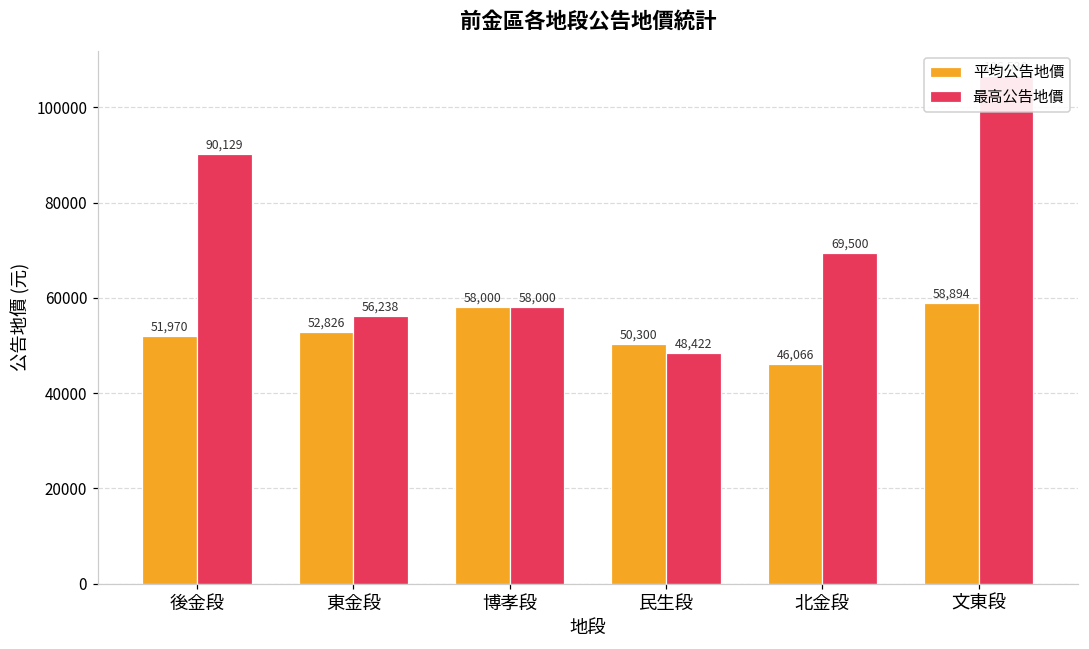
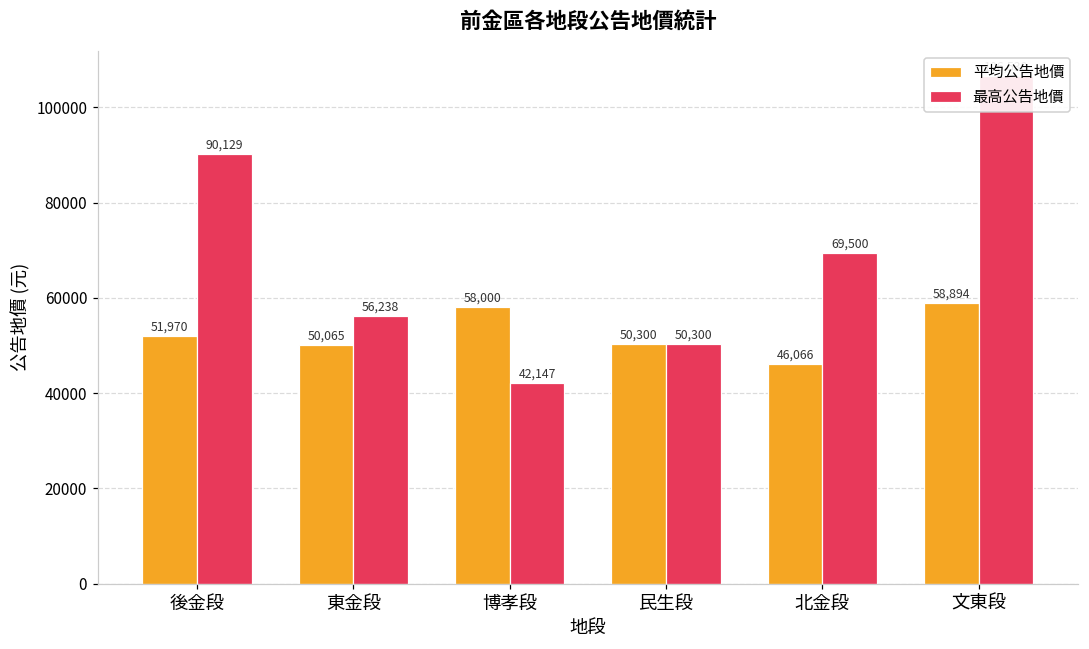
  {
    "平均公告地價": {
      "後金段": "51,970",
-     "東金段": "52,826",
+     "東金段": "50,065",
      "博孝段": "58,000",
      "民生段": "50,300",
      "北金段": "46,066",
      "文東段": "58,894"
    },
    "最高公告地價": {
      "後金段": "90,129",
      "東金段": "56,238",
-     "博孝段": "58,000",
-     "民生段": "48,422",
+     "博孝段": "42,147",
+     "民生段": "50,300",
      "北金段": "69,500"
    }
  }
